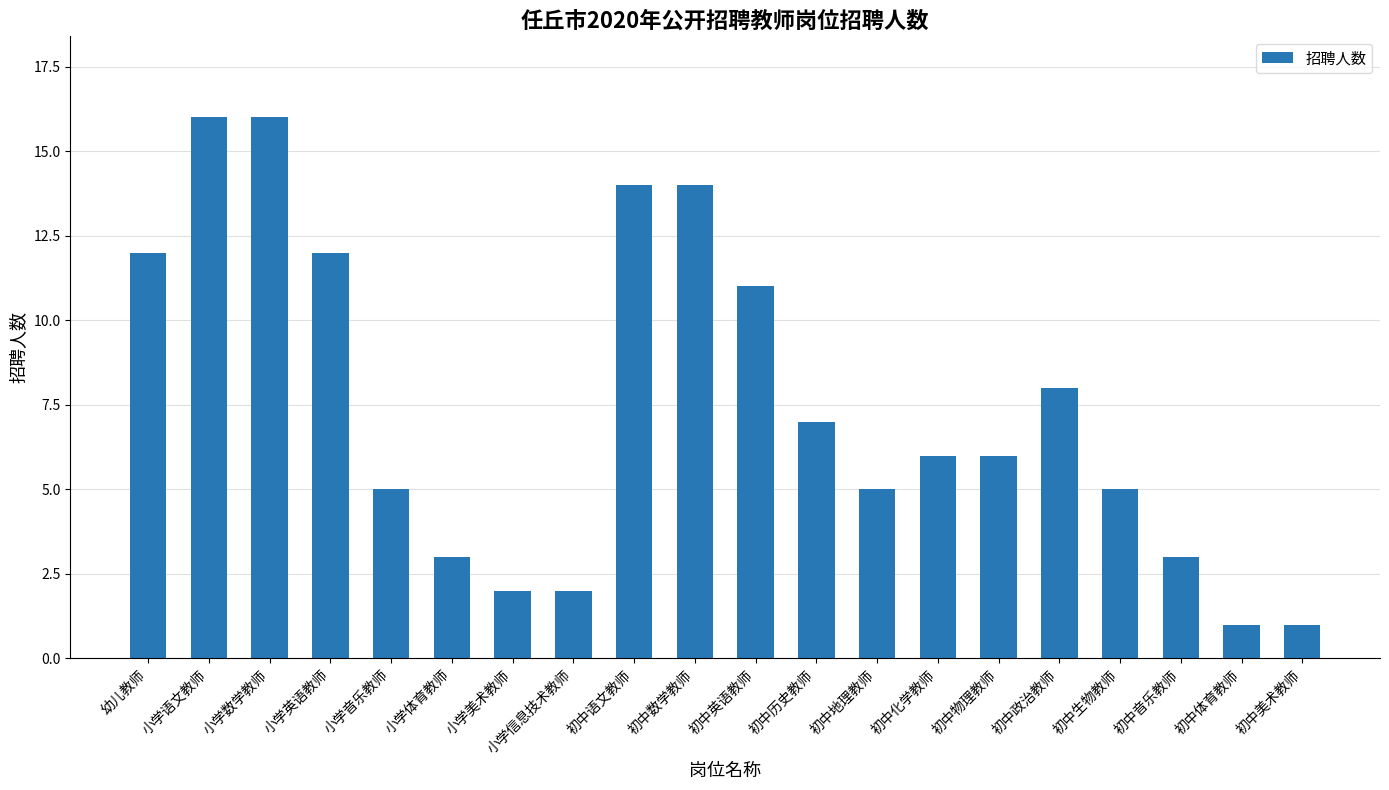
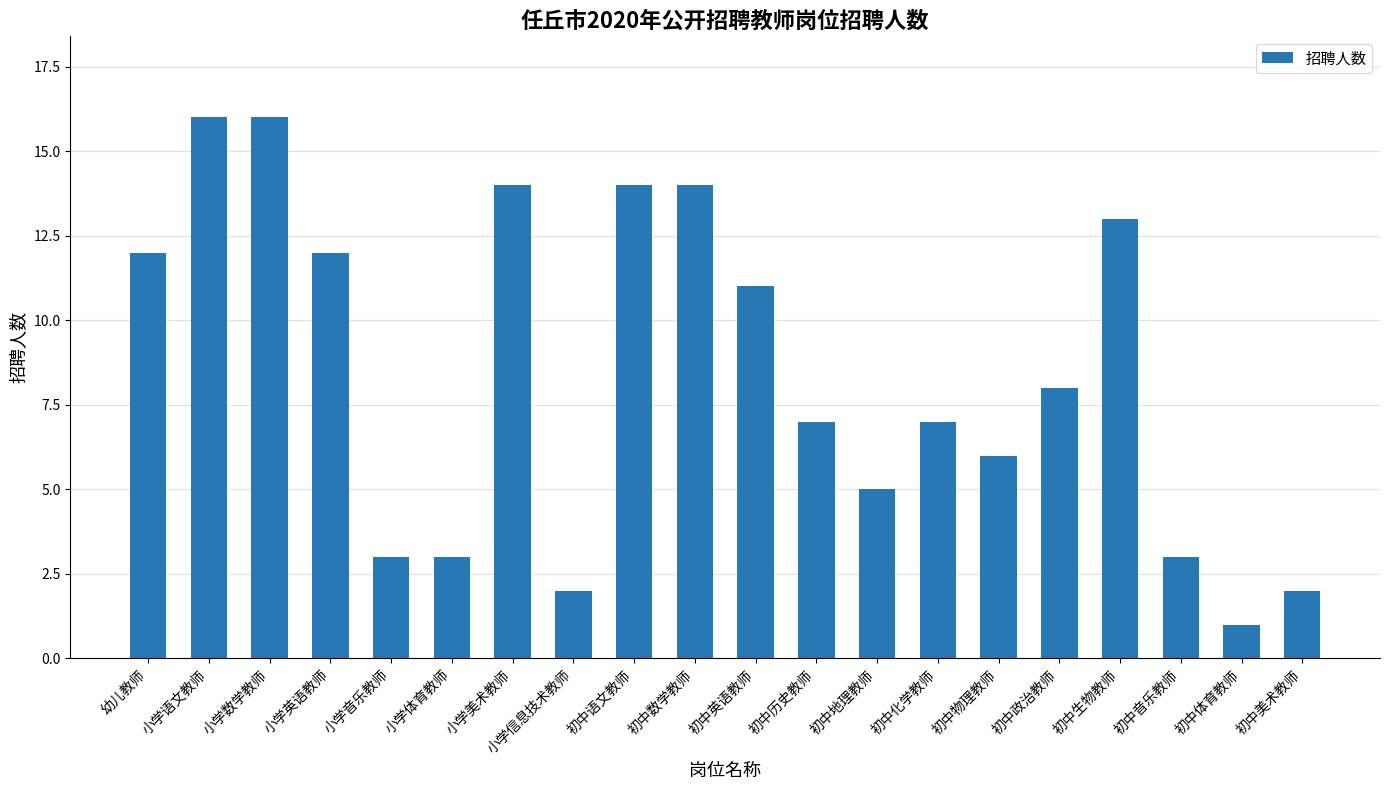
  {
    "幼儿教师": 12,
    "小学语文教师": 16,
    "小学数学教师": 16,
    "小学英语教师": 12,
-   "小学音乐教师": 5,
+   "小学音乐教师": 3,
    "小学体育教师": 3,
-   "小学美术教师": 2,
+   "小学美术教师": 14,
    "小学信息技术教师": 2,
    "初中语文教师": 14,
    "初中数学教师": 14,
    "初中英语教师": 11,
    "初中历史教师": 7,
    "初中地理教师": 5,
-   "初中化学教师": 6,
+   "初中化学教师": 7,
    "初中物理教师": 6,
    "初中政治教师": 8,
-   "初中生物教师": 5,
+   "初中生物教师": 13,
    "初中音乐教师": 3,
    "初中体育教师": 1,
-   "初中美术教师": 1
+   "初中美术教师": 2
  }
